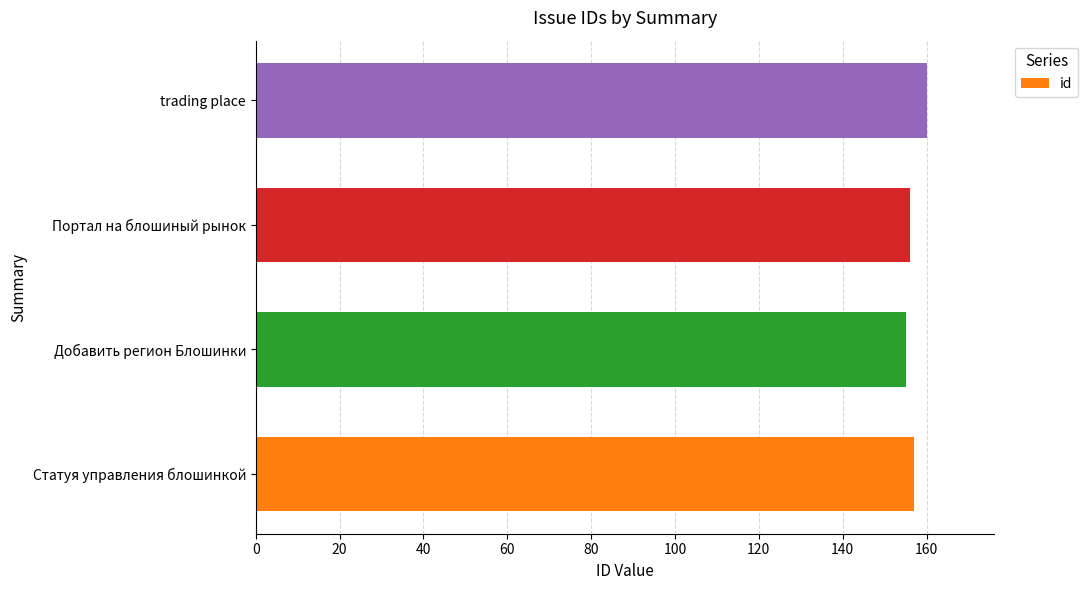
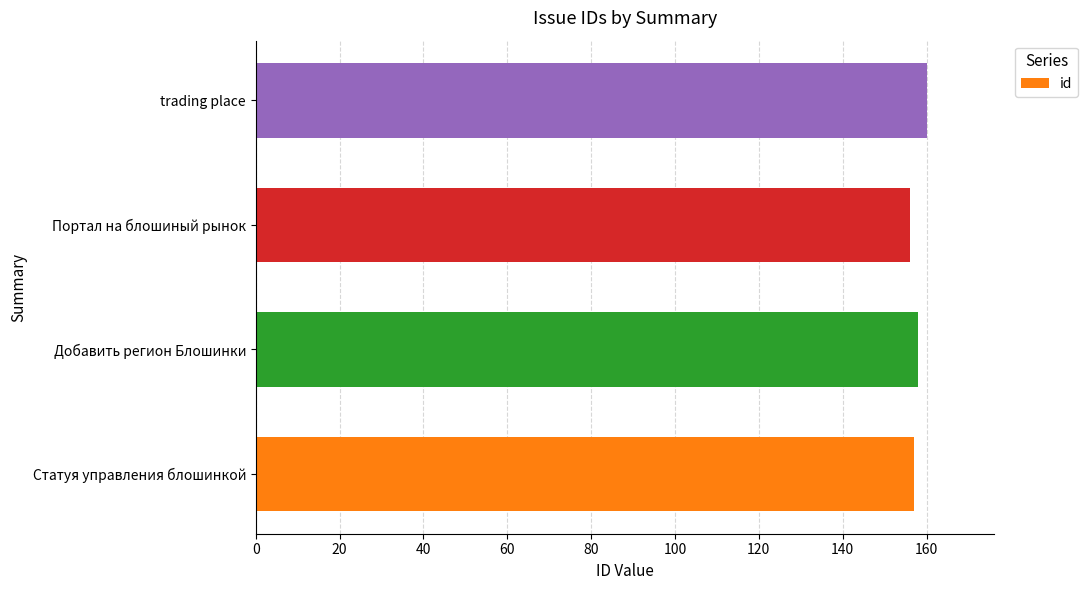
  {
    "trading place": 160,
    "Портал на блошиный рынок": 156,
-   "Добавить регион Блошинки": 155,
+   "Добавить регион Блошинки": 158,
    "Статуя управления блошинкой": 157
  }
